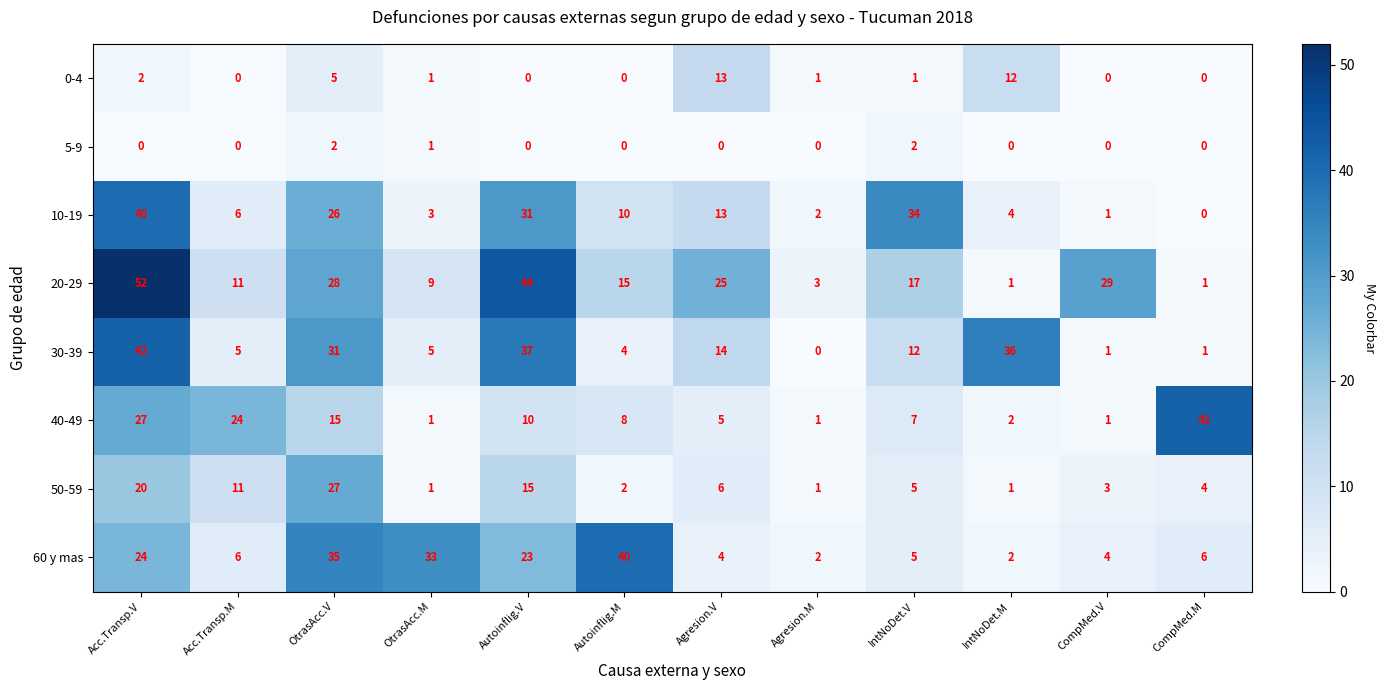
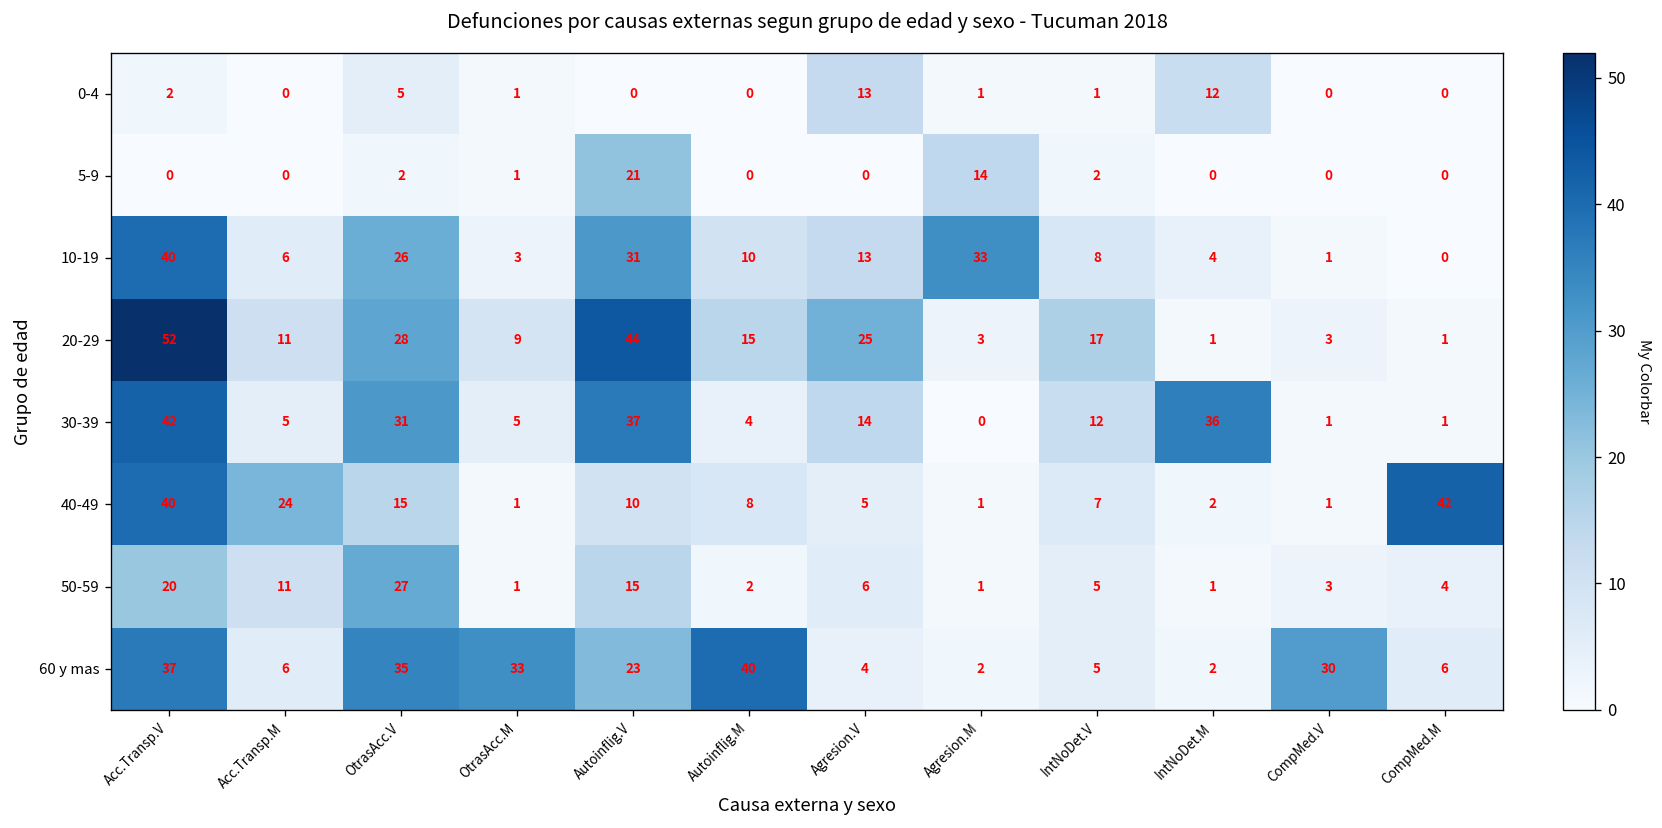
  {
    "0-4": {
      "Acc.Transp.V": 2,
      "Acc.Transp.M": 0,
      "OtrasAcc.V": 5,
      "OtrasAcc.M": 1,
      "Autoinflig.V": 0,
      "Autoinflig.M": 0,
      "Agresion.V": 13,
      "Agresion.M": 1,
      "IntNoDet.V": 1,
      "IntNoDet.M": 12,
      "CompMed.V": 0,
      "CompMed.M": 0
    },
    "5-9": {
      "Acc.Transp.V": 0,
      "Acc.Transp.M": 0,
      "OtrasAcc.V": 2,
      "OtrasAcc.M": 1,
-     "Autoinflig.V": 0,
+     "Autoinflig.V": 21,
      "Autoinflig.M": 0,
      "Agresion.V": 0,
-     "Agresion.M": 0,
+     "Agresion.M": 14,
      "IntNoDet.V": 2,
      "IntNoDet.M": 0,
      "CompMed.V": 0,
      "CompMed.M": 0
    },
    "10-19": {
      "Acc.Transp.V": 40,
      "Acc.Transp.M": 6,
      "OtrasAcc.V": 26,
      "OtrasAcc.M": 3,
      "Autoinflig.V": 31,
      "Autoinflig.M": 10,
      "Agresion.V": 13,
-     "Agresion.M": 2,
-     "IntNoDet.V": 34,
+     "Agresion.M": 33,
+     "IntNoDet.V": 8,
      "IntNoDet.M": 4,
      "CompMed.V": 1,
      "CompMed.M": 0
    },
    "20-29": {
      "Acc.Transp.V": 52,
      "Acc.Transp.M": 11,
      "OtrasAcc.V": 28,
      "OtrasAcc.M": 9,
      "Autoinflig.V": 44,
      "Autoinflig.M": 15,
      "Agresion.V": 25,
      "Agresion.M": 3,
      "IntNoDet.V": 17,
      "IntNoDet.M": 1,
-     "CompMed.V": 29,
+     "CompMed.V": 3,
      "CompMed.M": 1
    },
    "30-39": {
      "Acc.Transp.V": 42,
      "Acc.Transp.M": 5,
      "OtrasAcc.V": 31,
      "OtrasAcc.M": 5,
      "Autoinflig.V": 37,
      "Autoinflig.M": 4,
      "Agresion.V": 14,
      "Agresion.M": 0,
      "IntNoDet.V": 12,
      "IntNoDet.M": 36,
      "CompMed.V": 1,
      "CompMed.M": 1
    },
    "40-49": {
-     "Acc.Transp.V": 27,
+     "Acc.Transp.V": 40,
      "Acc.Transp.M": 24,
      "OtrasAcc.V": 15,
      "OtrasAcc.M": 1,
      "Autoinflig.V": 10,
      "Autoinflig.M": 8,
      "Agresion.V": 5,
      "Agresion.M": 1,
      "IntNoDet.V": 7,
      "IntNoDet.M": 2,
      "CompMed.V": 1,
      "CompMed.M": 42
    },
    "50-59": {
      "Acc.Transp.V": 20,
      "Acc.Transp.M": 11,
      "OtrasAcc.V": 27,
      "OtrasAcc.M": 1,
      "Autoinflig.V": 15,
      "Autoinflig.M": 2,
      "Agresion.V": 6,
      "Agresion.M": 1,
      "IntNoDet.V": 5,
      "IntNoDet.M": 1,
      "CompMed.V": 3,
      "CompMed.M": 4
    },
    "60 y mas": {
-     "Acc.Transp.V": 24,
+     "Acc.Transp.V": 37,
      "Acc.Transp.M": 6,
      "OtrasAcc.V": 35,
      "OtrasAcc.M": 33,
      "Autoinflig.V": 23,
      "Autoinflig.M": 40,
      "Agresion.V": 4,
      "Agresion.M": 2,
      "IntNoDet.V": 5,
      "IntNoDet.M": 2,
-     "CompMed.V": 4,
+     "CompMed.V": 30,
      "CompMed.M": 6
    }
  }
